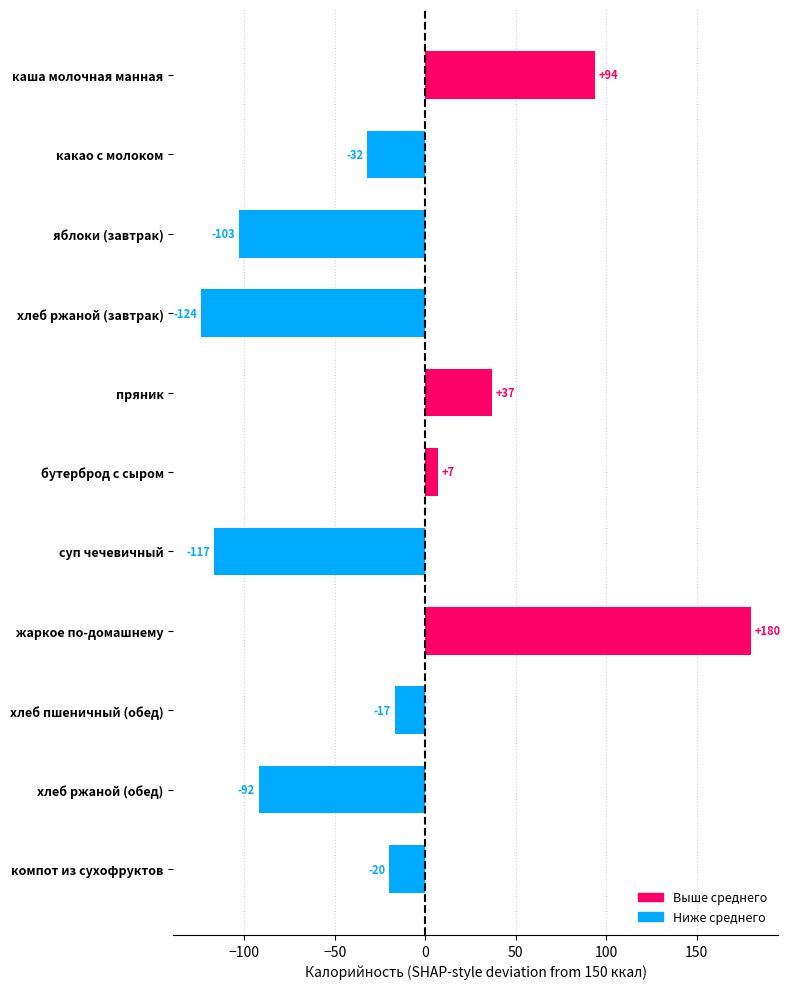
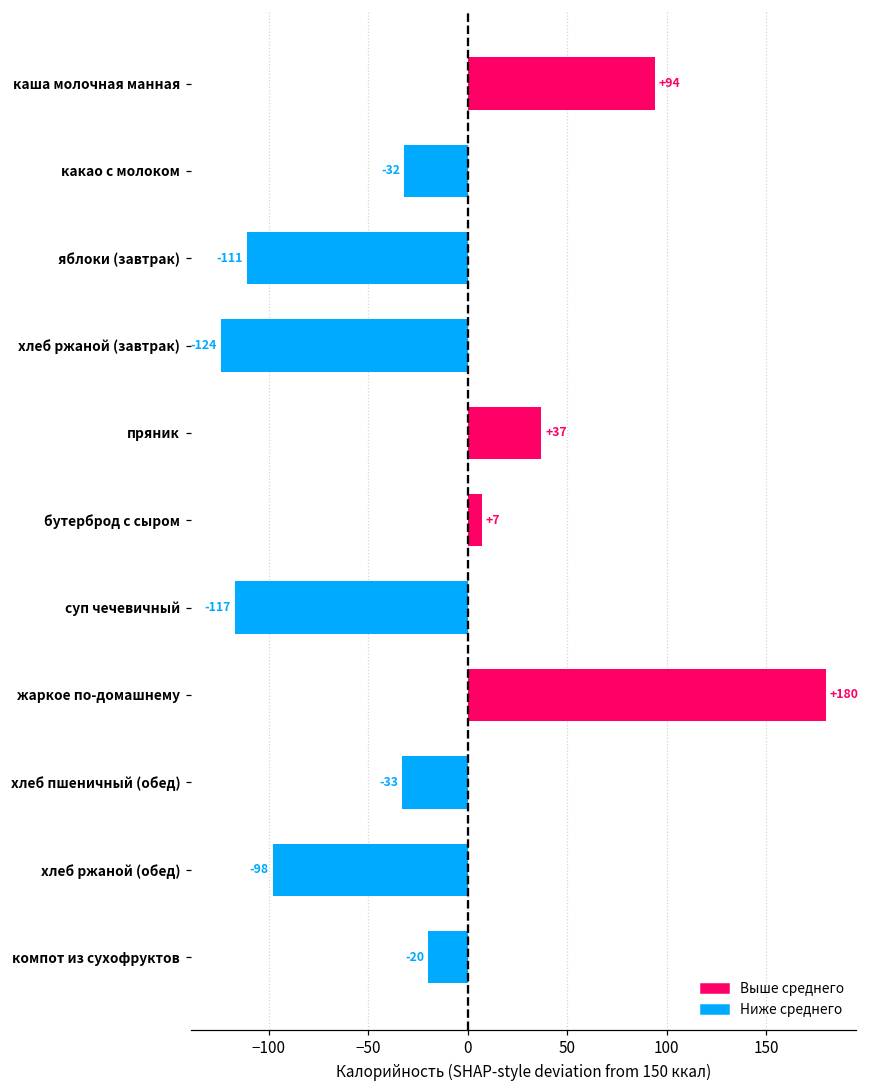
  {
    "каша молочная манная": "+94",
    "какао с молоком": "-32",
-   "яблоки (завтрак)": "-103",
+   "яблоки (завтрак)": "-111",
    "хлеб ржаной (завтрак)": "-124",
    "пряник": "+37",
    "бутерброд с сыром": "+7",
    "суп чечевичный": "-117",
    "жаркое по-домашнему": "+180",
-   "хлеб пшеничный (обед)": "-17",
-   "хлеб ржаной (обед)": "-92",
+   "хлеб пшеничный (обед)": "-33",
+   "хлеб ржаной (обед)": "-98",
    "компот из сухофруктов": "-20"
  }
